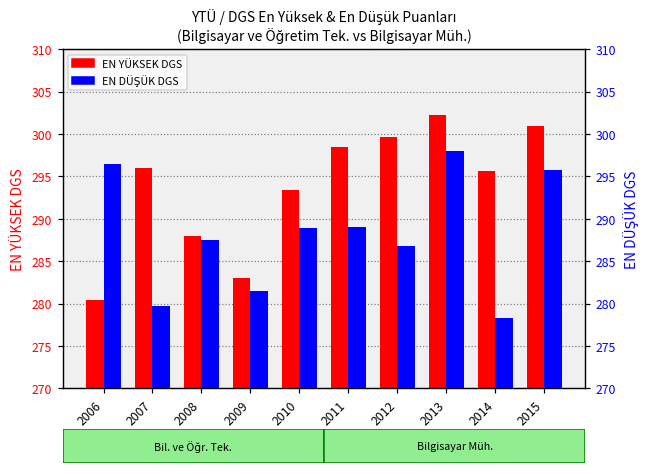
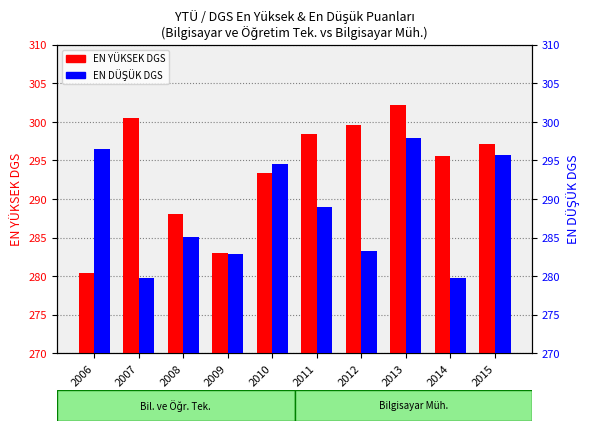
  {
    "EN YÜKSEK DGS": {
      "2006": 280,
-     "2007": 296,
+     "2007": 301,
      "2008": 288,
      "2009": 283,
      "2010": 293,
      "2011": 298,
      "2012": 300,
      "2013": 302,
      "2014": 296,
-     "2015": 301
+     "2015": 297
    },
    "EN DÜŞÜK DGS": {
      "2006": 296,
      "2007": 280,
-     "2008": 288,
-     "2009": 281,
-     "2010": 289,
+     "2008": 285,
+     "2009": 283,
+     "2010": 295,
      "2011": 289,
-     "2012": 287,
+     "2012": 283,
      "2013": 298,
-     "2014": 278,
+     "2014": 280,
      "2015": 296
    }
  }
